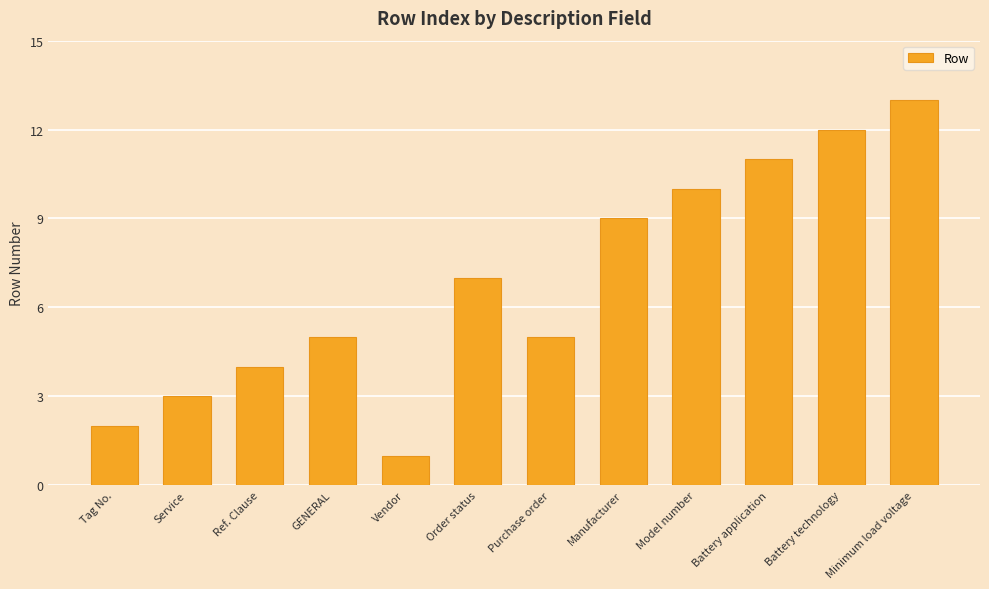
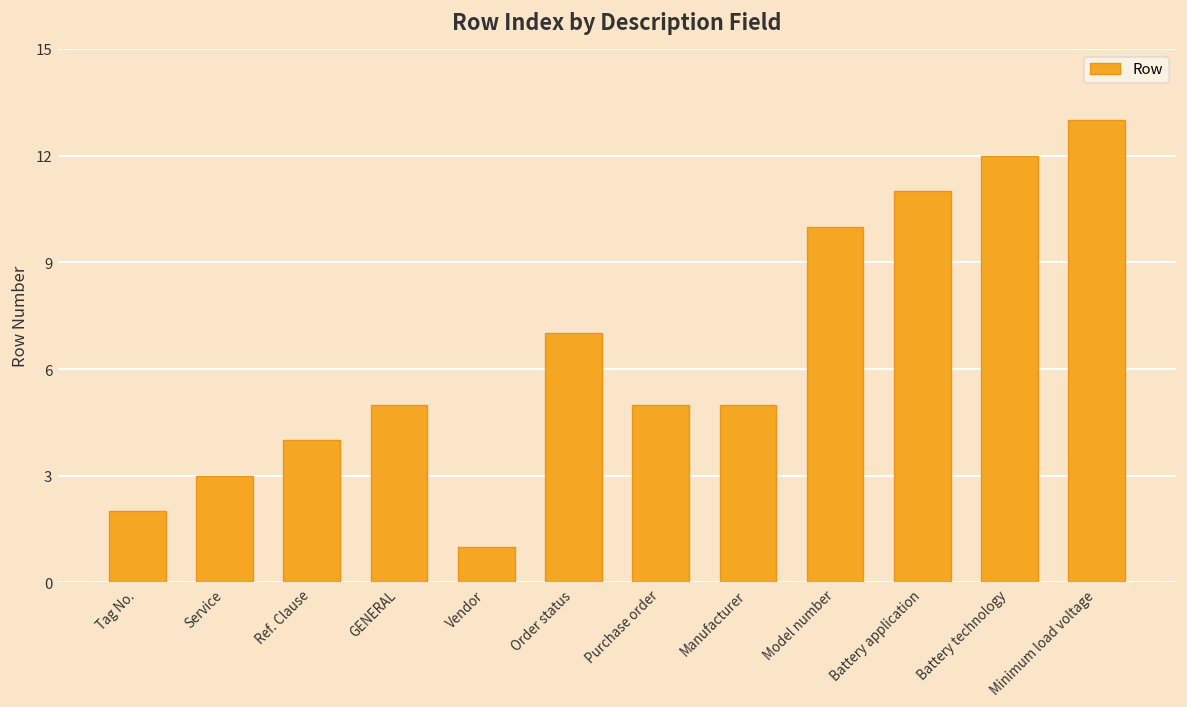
  {
    "Tag No.": 2,
    "Service": 3,
    "Ref. Clause": 4,
    "GENERAL": 5,
    "Vendor": 1,
    "Order status": 7,
    "Purchase order": 5,
-   "Manufacturer": 9,
+   "Manufacturer": 5,
    "Model number": 10,
    "Battery application": 11,
    "Battery technology": 12,
    "Minimum load voltage": 13
  }
